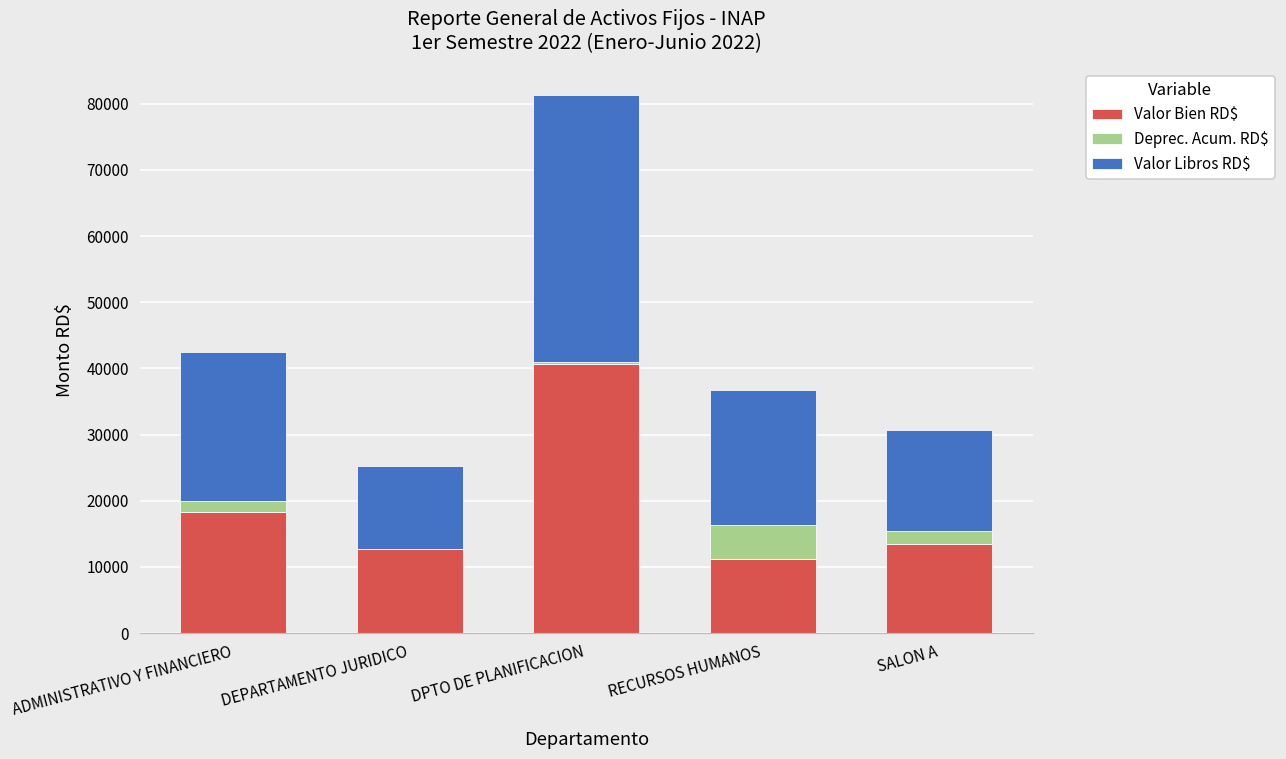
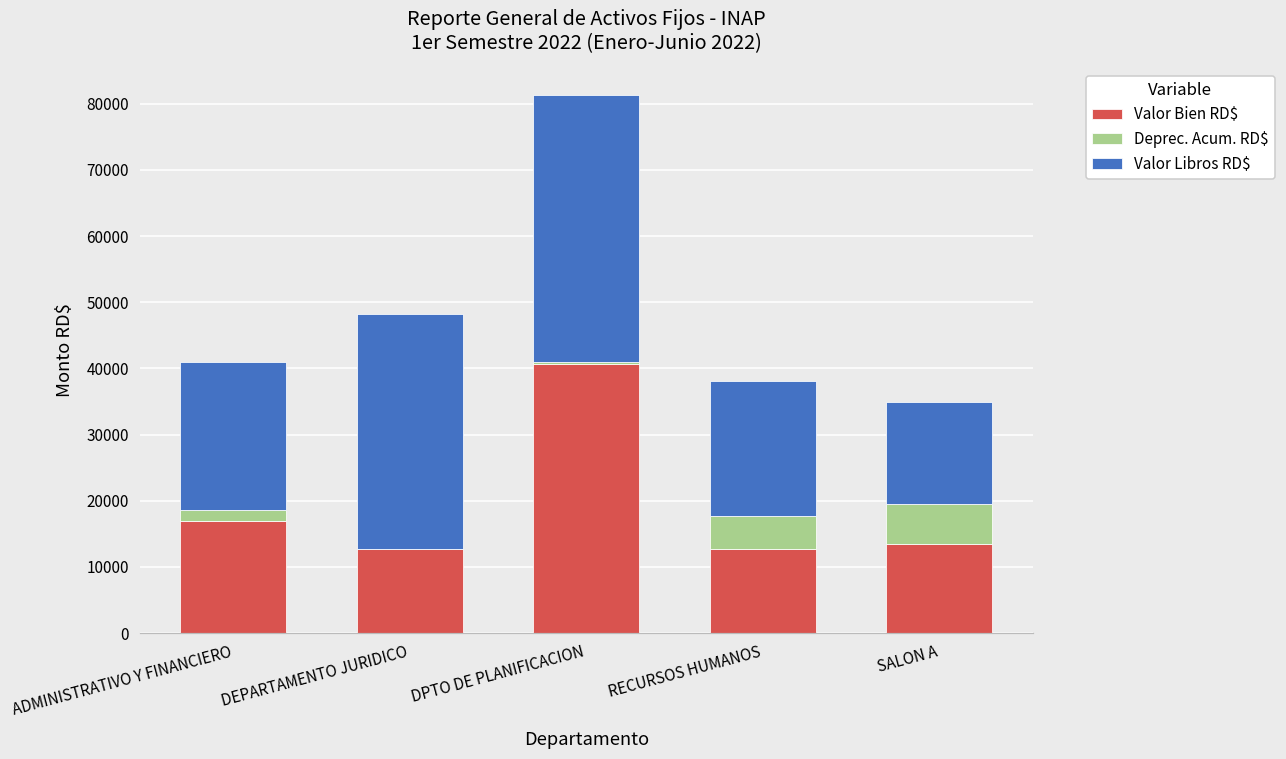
  {
    "Valor Bien RD$": {
-     "ADMINISTRATIVO Y FINANCIERO": 18000,
+     "ADMINISTRATIVO Y FINANCIERO": 17000,
      "DEPARTAMENTO JURIDICO": 13000,
      "DPTO DE PLANIFICACION": 41000,
-     "RECURSOS HUMANOS": 11000,
+     "RECURSOS HUMANOS": 13000,
      "SALON A": 13000
    },
    "Deprec. Acum. RD$": {
      "ADMINISTRATIVO Y FINANCIERO": 2000,
      "RECURSOS HUMANOS": 5000,
-     "SALON A": 2000
+     "SALON A": 6000
    },
    "Valor Libros RD$": {
      "ADMINISTRATIVO Y FINANCIERO": 22000,
-     "DEPARTAMENTO JURIDICO": 13000,
+     "DEPARTAMENTO JURIDICO": 36000,
      "DPTO DE PLANIFICACION": 40000,
      "RECURSOS HUMANOS": 20000,
      "SALON A": 15000
    }
  }
